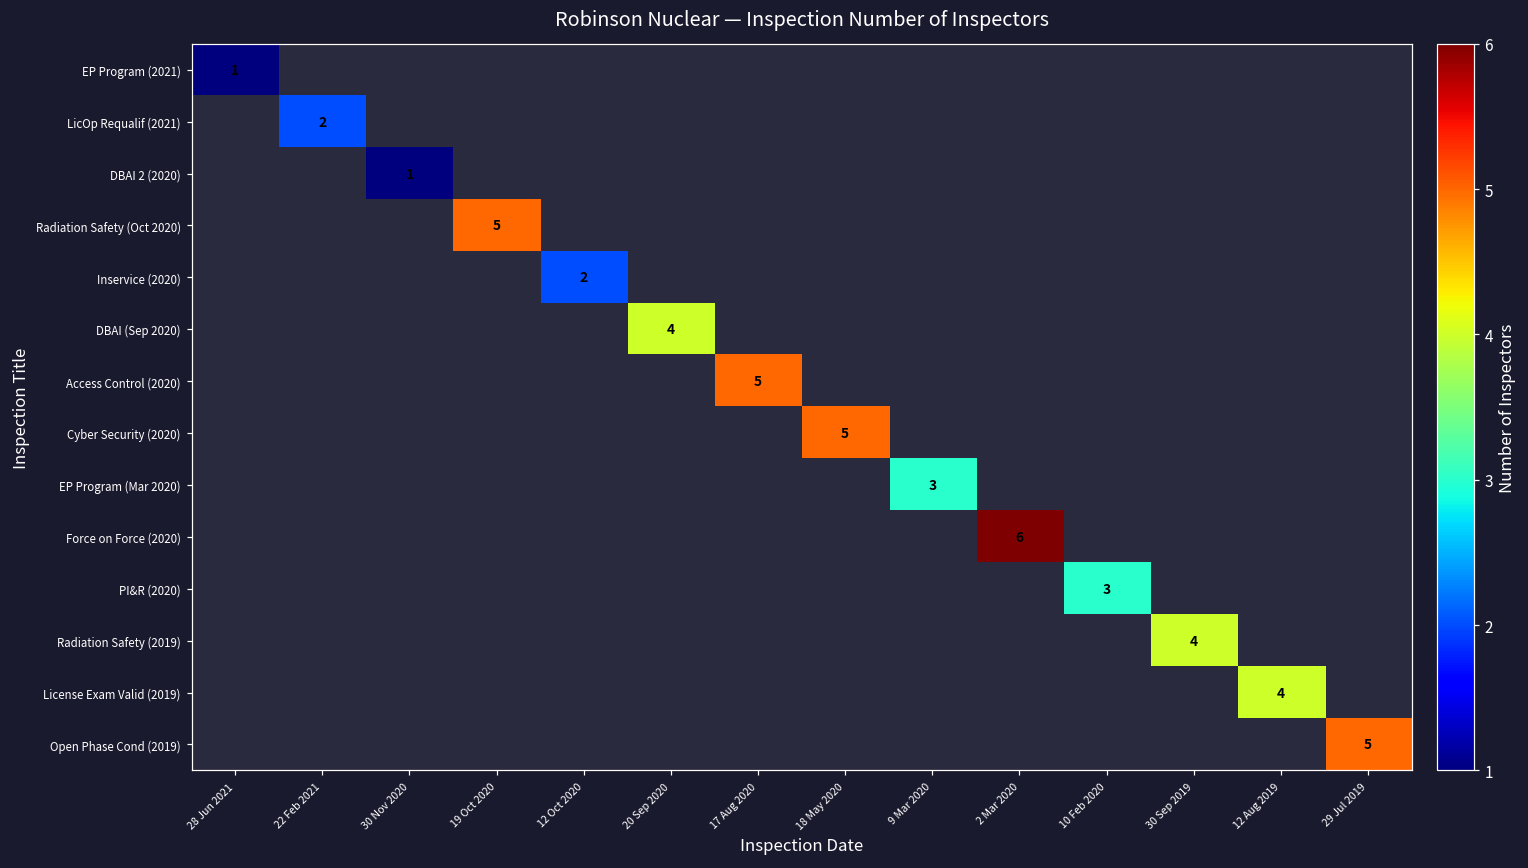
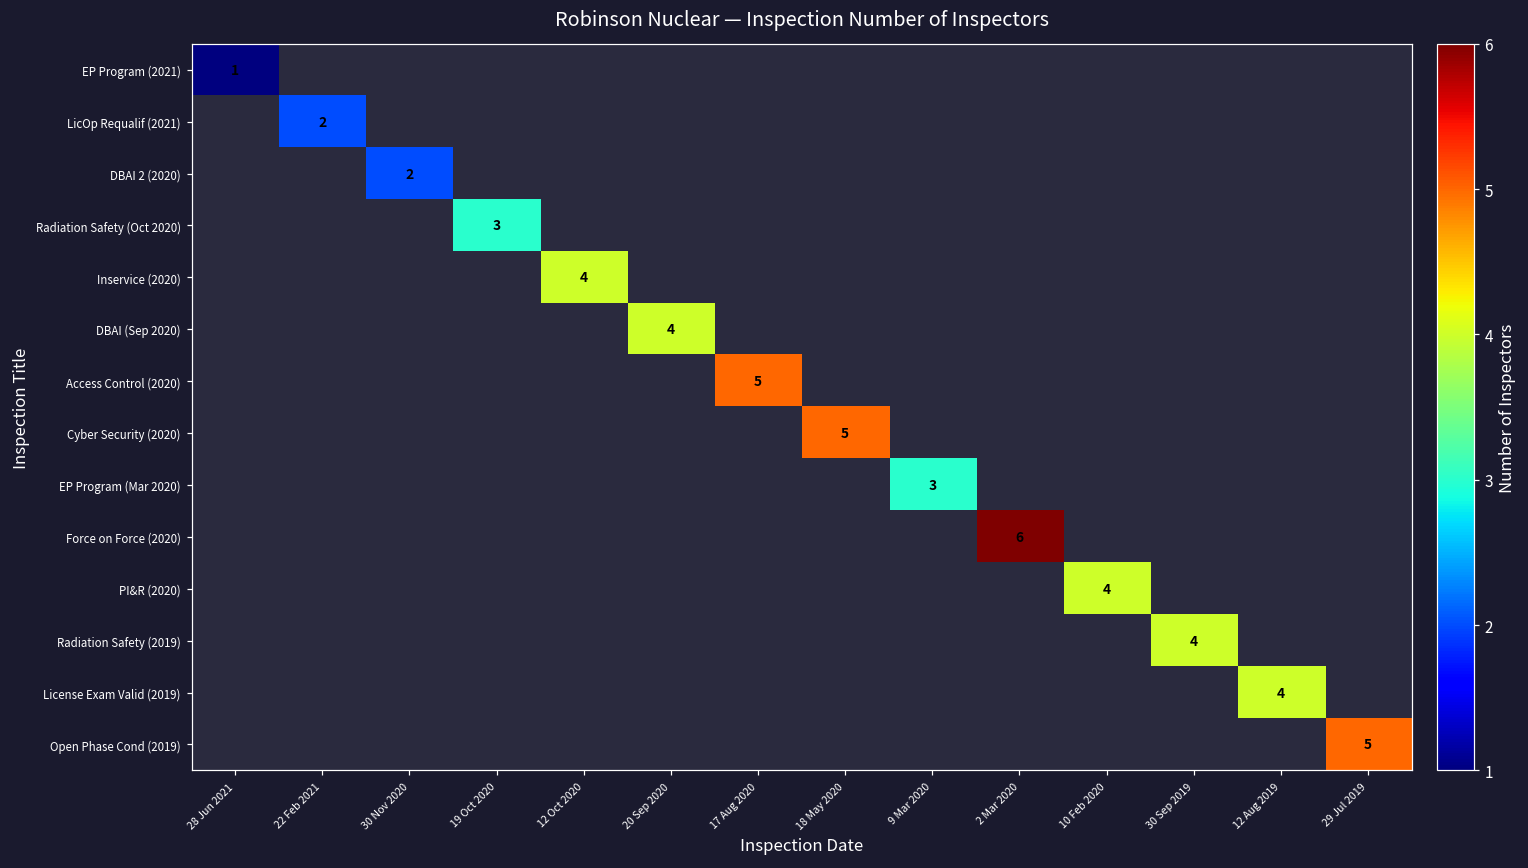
  {
    "EP Program (2021)": {
      "28 Jun 2021": 1
    },
    "LicOp Requalif (2021)": {
      "22 Feb 2021": 2
    },
    "DBAI 2 (2020)": {
-     "30 Nov 2020": 1
+     "30 Nov 2020": 2
    },
    "Radiation Safety (Oct 2020)": {
-     "19 Oct 2020": 5
+     "19 Oct 2020": 3
    },
    "Inservice (2020)": {
-     "12 Oct 2020": 2
+     "12 Oct 2020": 4
    },
    "DBAI (Sep 2020)": {
      "20 Sep 2020": 4
    },
    "Access Control (2020)": {
      "17 Aug 2020": 5
    },
    "Cyber Security (2020)": {
      "18 May 2020": 5
    },
    "EP Program (Mar 2020)": {
      "9 Mar 2020": 3
    },
    "Force on Force (2020)": {
      "2 Mar 2020": 6
    },
    "PI&R (2020)": {
-     "10 Feb 2020": 3
+     "10 Feb 2020": 4
    },
    "Radiation Safety (2019)": {
      "30 Sep 2019": 4
    },
    "License Exam Valid (2019)": {
      "12 Aug 2019": 4
    },
    "Open Phase Cond (2019)": {
      "29 Jul 2019": 5
    }
  }
